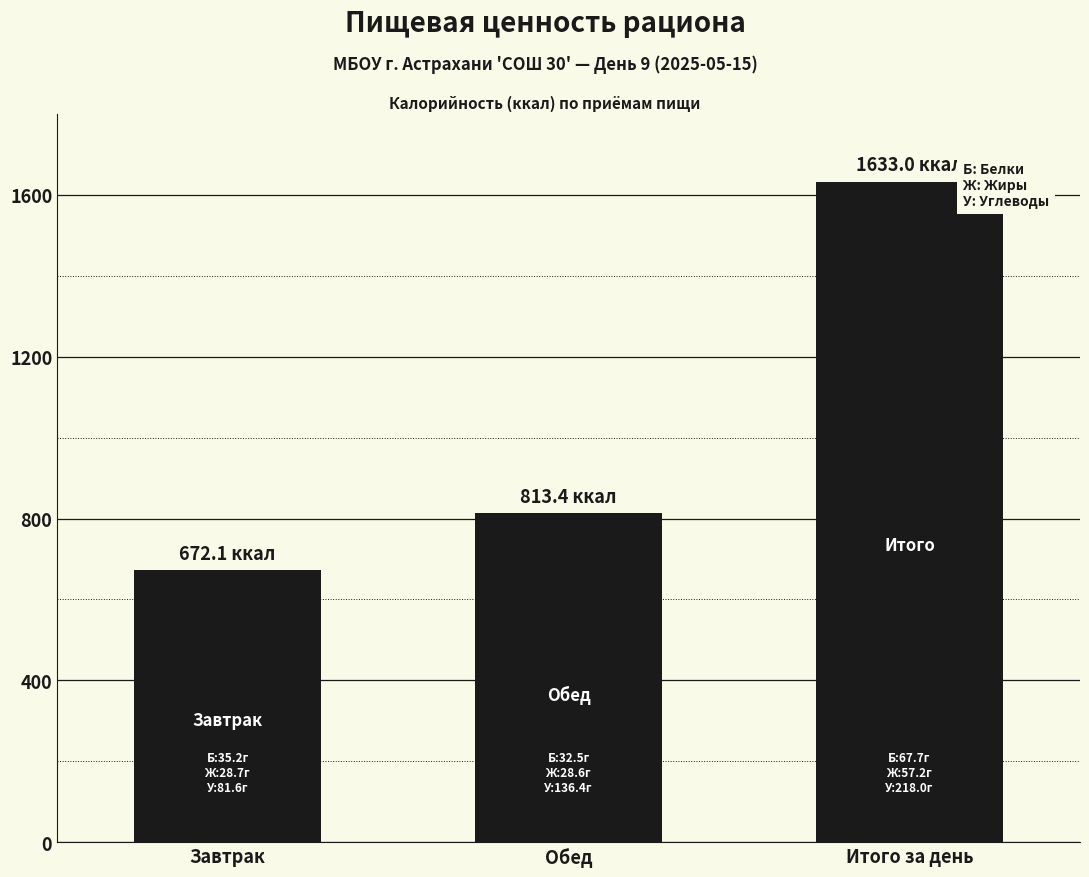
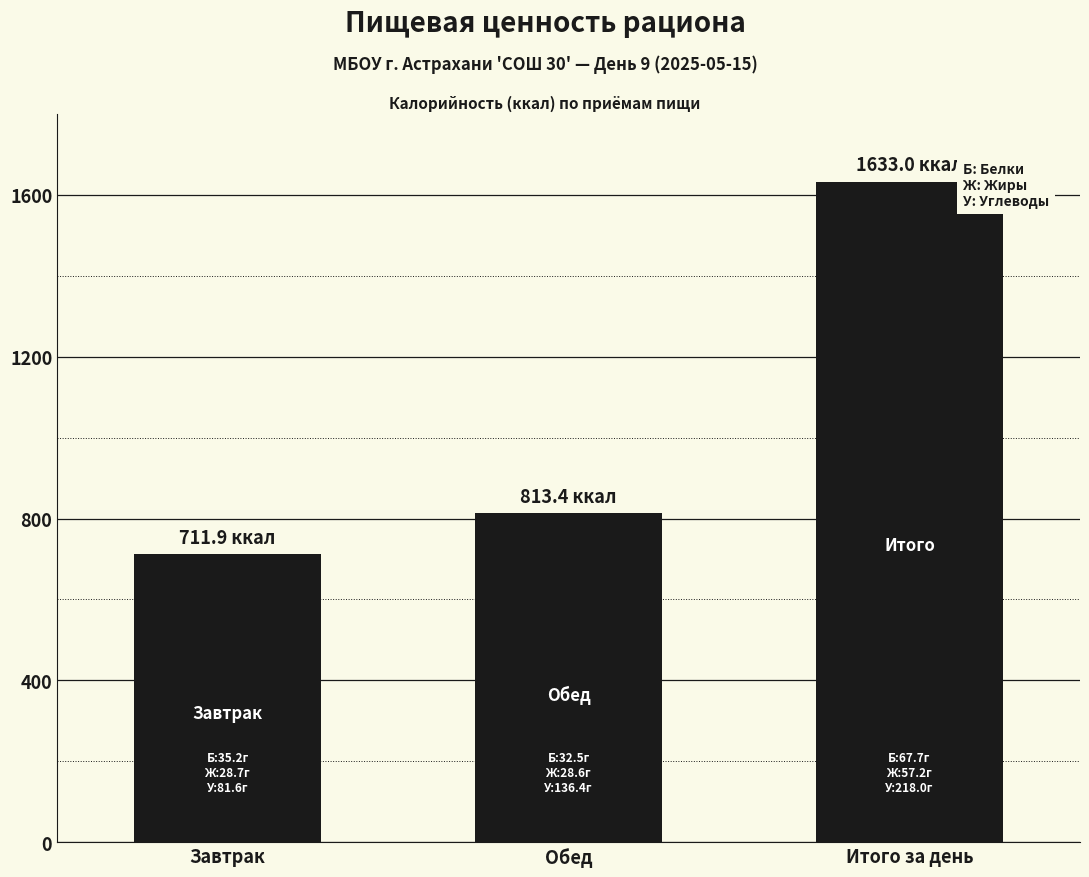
  {
-   "Завтрак": 672.1,
+   "Завтрак": 711.9,
    "Обед": 813.4,
    "Итого за день": 1633.0
  }
